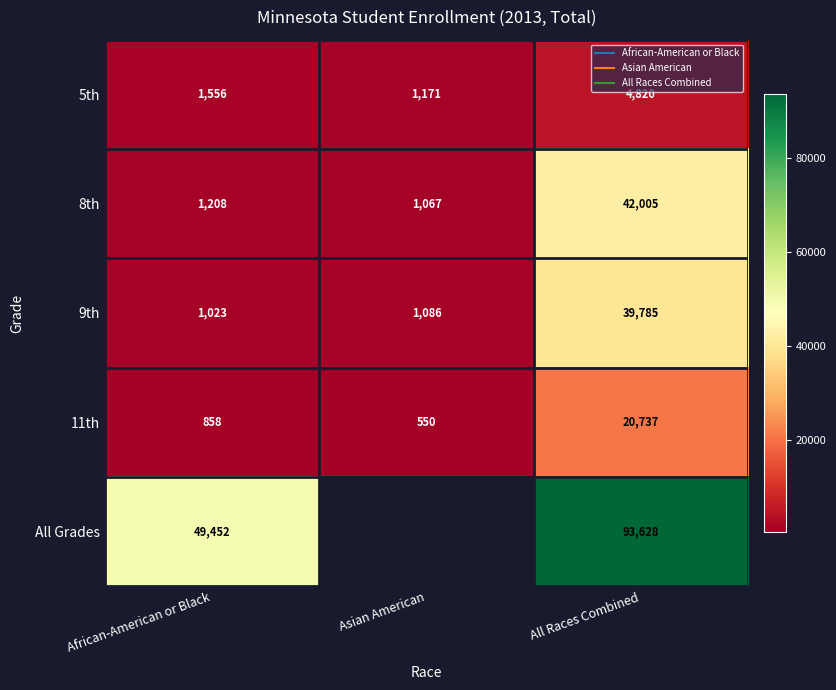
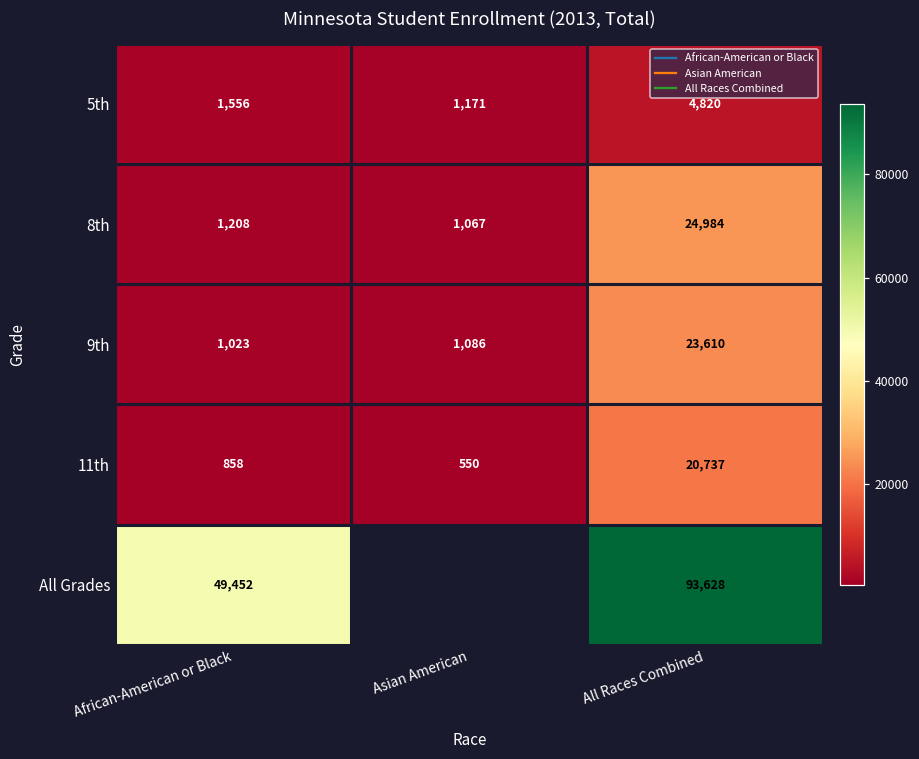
  {
    "5th": {
      "African-American or Black": "1,556",
      "Asian American": "1,171"
    },
    "8th": {
      "African-American or Black": "1,208",
      "Asian American": "1,067",
-     "All Races Combined": "42,005"
+     "All Races Combined": "24,984"
    },
    "9th": {
      "African-American or Black": "1,023",
      "Asian American": "1,086",
-     "All Races Combined": "39,785"
+     "All Races Combined": "23,610"
    },
    "11th": {
      "African-American or Black": "858",
      "Asian American": "550",
      "All Races Combined": "20,737"
    },
    "All Grades": {
      "African-American or Black": "49,452",
      "All Races Combined": "93,628"
    }
  }
